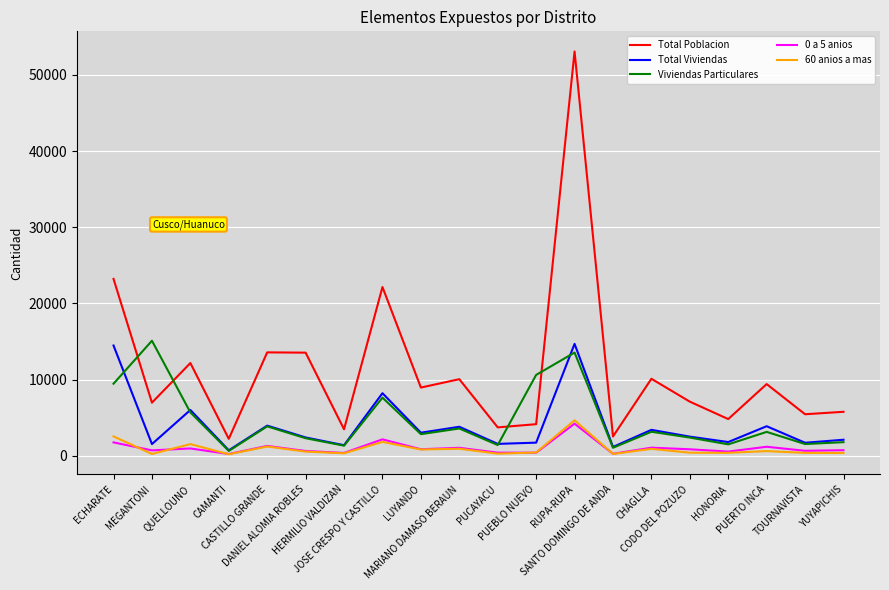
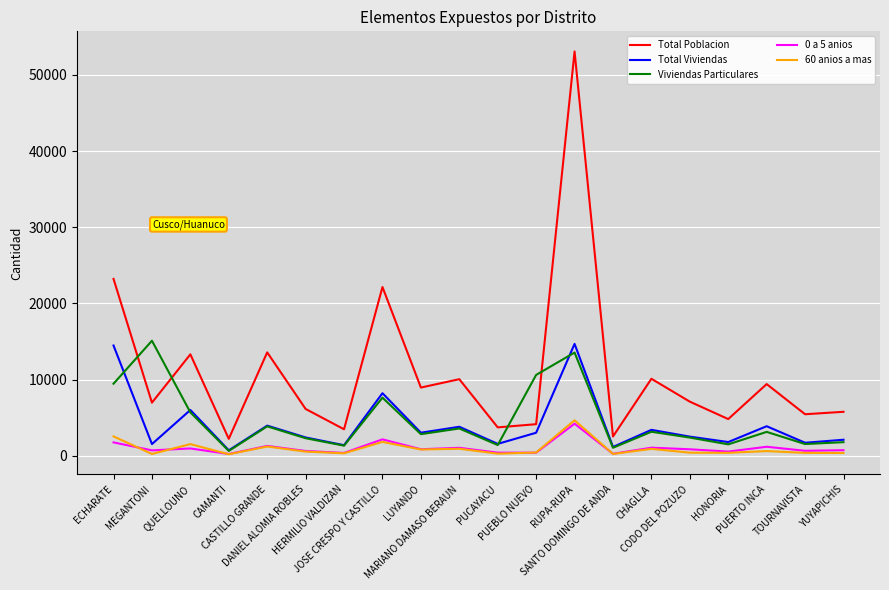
  {
    "Total Poblacion": {
      "ECHARATE": 23000,
      "MEGANTONI": 7000,
-     "QUELLOUNO": 12000,
+     "QUELLOUNO": 13000,
      "CAMANTI": 2000,
      "CASTILLO GRANDE": 14000,
-     "DANIEL ALOMIA ROBLES": 14000,
+     "DANIEL ALOMIA ROBLES": 6000,
      "HERMILIO VALDIZAN": 3000,
      "JOSE CRESPO Y CASTILLO": 22000,
      "LUYANDO": 9000,
      "MARIANO DAMASO BERAUN": 10000,
      "PUCAYACU": 4000,
      "PUEBLO NUEVO": 4000,
      "RUPA-RUPA": 53000,
      "SANTO DOMINGO DE ANDA": 3000,
      "CHAGLLA": 10000,
      "CODO DEL POZUZO": 7000,
      "HONORIA": 5000,
      "PUERTO INCA": 9000,
      "TOURNAVISTA": 5000,
      "YUYAPICHIS": 6000
    },
    "Total Viviendas": {
      "ECHARATE": 14000,
      "MEGANTONI": 2000,
      "JOSE CRESPO Y CASTILLO": 8000,
-     "PUEBLO NUEVO": 2000,
+     "PUEBLO NUEVO": 3000,
      "RUPA-RUPA": 15000,
      "PUERTO INCA": 4000
    },
    "Viviendas Particulares": {
      "ECHARATE": 9000,
      "MEGANTONI": 15000,
      "JOSE CRESPO Y CASTILLO": 8000,
      "PUEBLO NUEVO": 11000,
      "RUPA-RUPA": 14000,
      "PUERTO INCA": 3000
    },
    "0 a 5 anios": {
      "ECHARATE": 2000,
      "MEGANTONI": 1000,
      "QUELLOUNO": 1000,
      "JOSE CRESPO Y CASTILLO": 2000,
      "RUPA-RUPA": 4000,
      "CODO DEL POZUZO": 1000,
      "PUERTO INCA": 1000,
      "YUYAPICHIS": 1000
    },
    "60 anios a mas": {
      "ECHARATE": 3000,
      "MEGANTONI": 0,
      "QUELLOUNO": 2000,
      "JOSE CRESPO Y CASTILLO": 2000,
      "RUPA-RUPA": 5000,
      "CODO DEL POZUZO": 0,
      "PUERTO INCA": 1000,
      "YUYAPICHIS": 0
    }
  }
